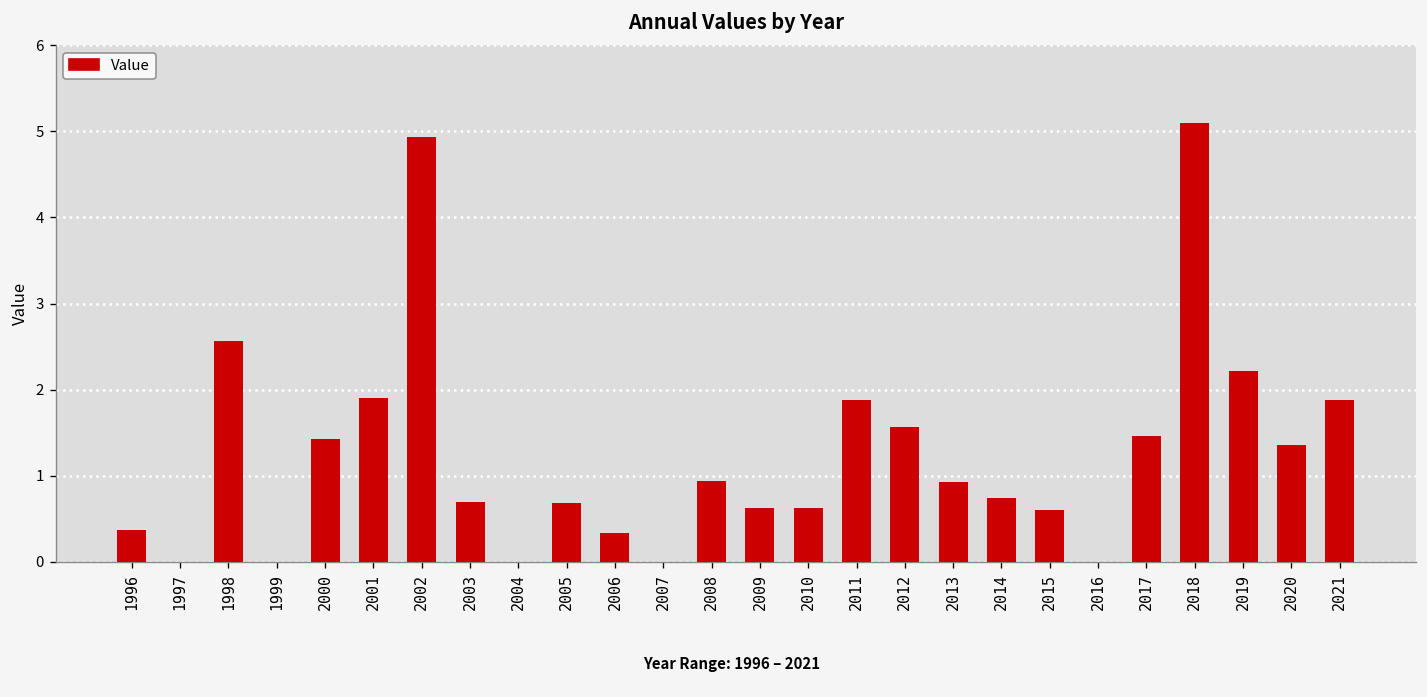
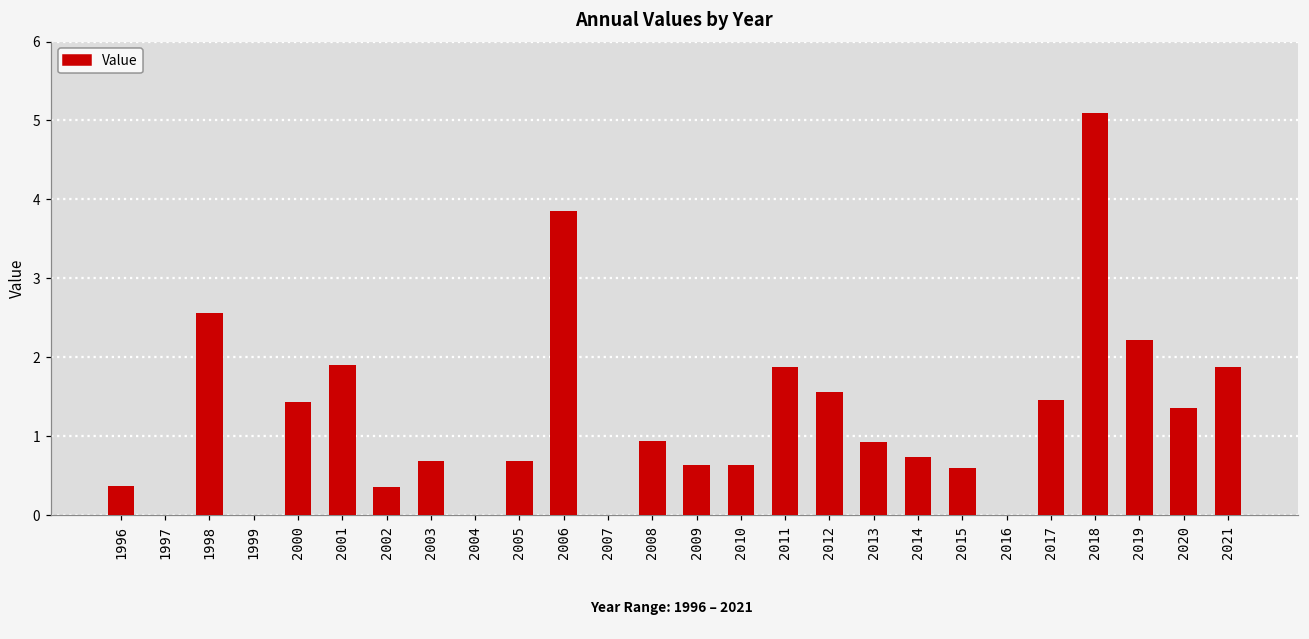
  {
    "1996": 0.4,
    "1997": 0.0,
    "1998": 2.6,
    "1999": 0.0,
    "2000": 1.4,
    "2001": 1.9,
-   "2002": 4.9,
+   "2002": 0.4,
    "2003": 0.7,
    "2004": 0.0,
    "2005": 0.7,
-   "2006": 0.3,
+   "2006": 3.9,
    "2007": 0.0,
    "2008": 0.9,
    "2009": 0.6,
    "2010": 0.6,
    "2011": 1.9,
    "2012": 1.6,
    "2013": 0.9,
    "2014": 0.7,
    "2015": 0.6,
    "2016": 0.0,
    "2017": 1.5,
    "2018": 5.1,
    "2019": 2.2,
    "2020": 1.4,
    "2021": 1.9
  }
